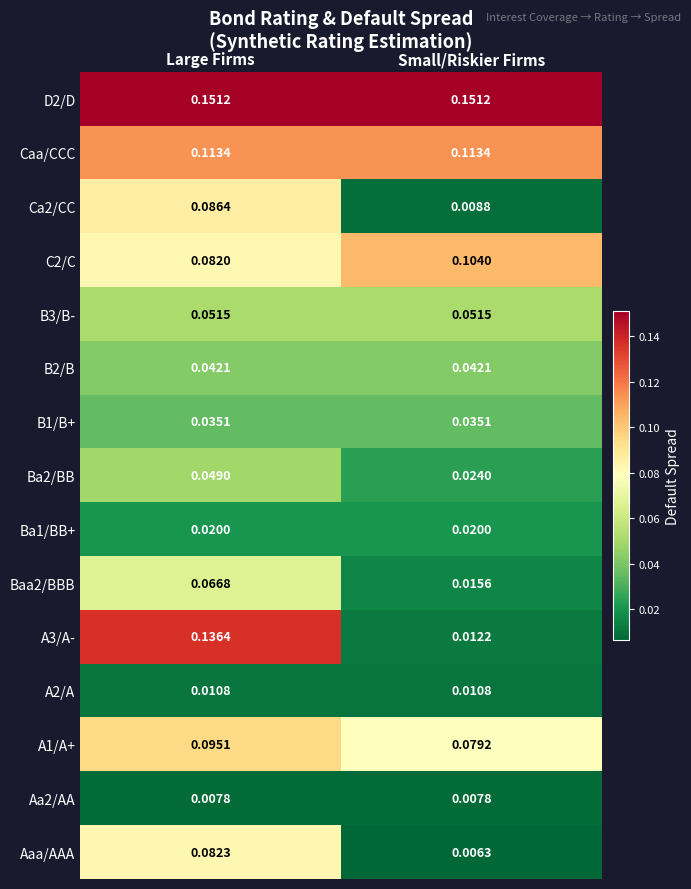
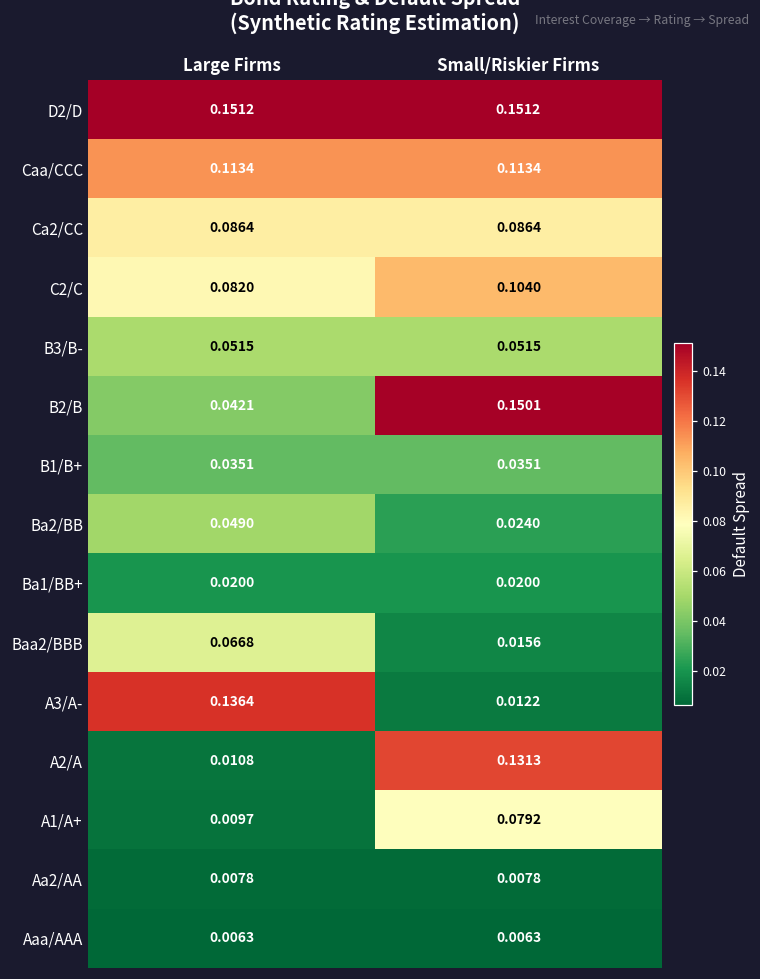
  {
    "D2/D": {
      "Large Firms": 0.1512,
      "Small/Riskier Firms": 0.1512
    },
    "Caa/CCC": {
      "Large Firms": 0.1134,
      "Small/Riskier Firms": 0.1134
    },
    "Ca2/CC": {
      "Large Firms": 0.0864,
-     "Small/Riskier Firms": 0.0088
+     "Small/Riskier Firms": 0.0864
    },
    "C2/C": {
      "Large Firms": 0.0820,
      "Small/Riskier Firms": 0.1040
    },
    "B3/B-": {
      "Large Firms": 0.0515,
      "Small/Riskier Firms": 0.0515
    },
    "B2/B": {
      "Large Firms": 0.0421,
-     "Small/Riskier Firms": 0.0421
+     "Small/Riskier Firms": 0.1501
    },
    "B1/B+": {
      "Large Firms": 0.0351,
      "Small/Riskier Firms": 0.0351
    },
    "Ba2/BB": {
      "Large Firms": 0.0490,
      "Small/Riskier Firms": 0.0240
    },
    "Ba1/BB+": {
      "Large Firms": 0.0200,
      "Small/Riskier Firms": 0.0200
    },
    "Baa2/BBB": {
      "Large Firms": 0.0668,
      "Small/Riskier Firms": 0.0156
    },
    "A3/A-": {
      "Large Firms": 0.1364,
      "Small/Riskier Firms": 0.0122
    },
    "A2/A": {
      "Large Firms": 0.0108,
-     "Small/Riskier Firms": 0.0108
+     "Small/Riskier Firms": 0.1313
    },
    "A1/A+": {
-     "Large Firms": 0.0951,
+     "Large Firms": 0.0097,
      "Small/Riskier Firms": 0.0792
    },
    "Aa2/AA": {
      "Large Firms": 0.0078,
      "Small/Riskier Firms": 0.0078
    },
    "Aaa/AAA": {
-     "Large Firms": 0.0823,
+     "Large Firms": 0.0063,
      "Small/Riskier Firms": 0.0063
    }
  }
